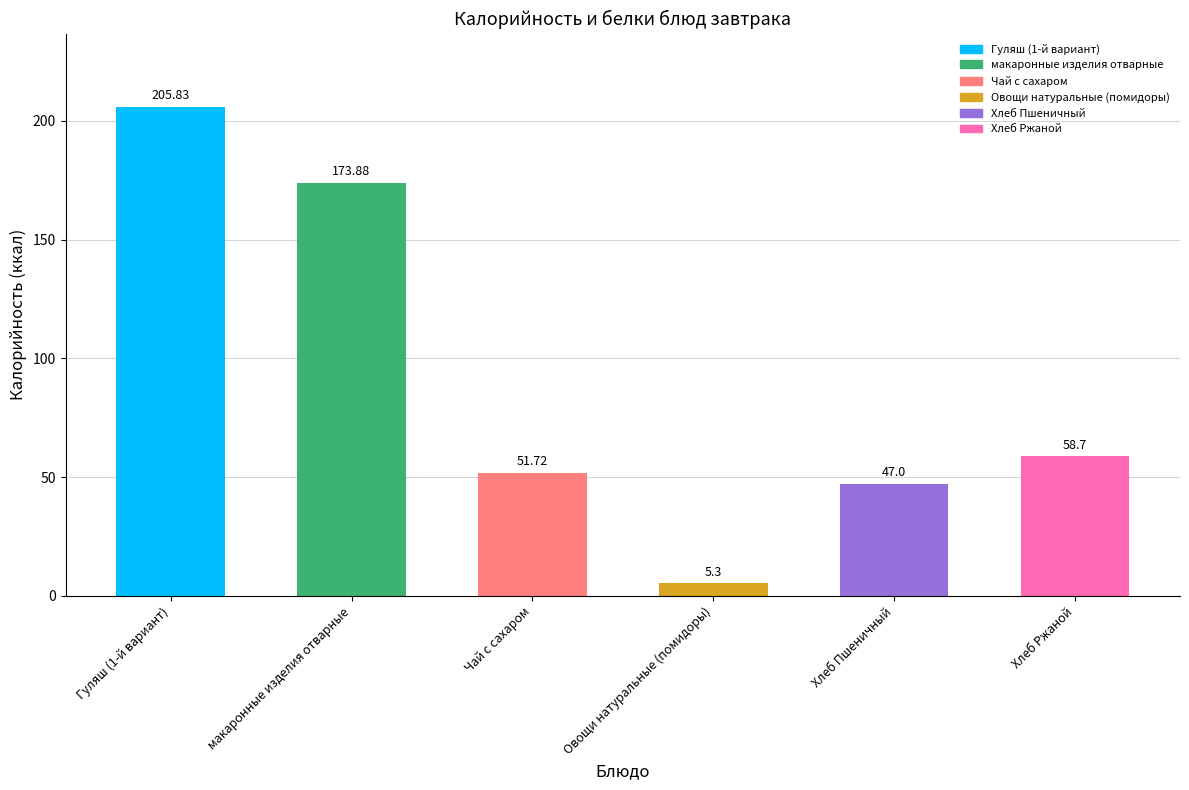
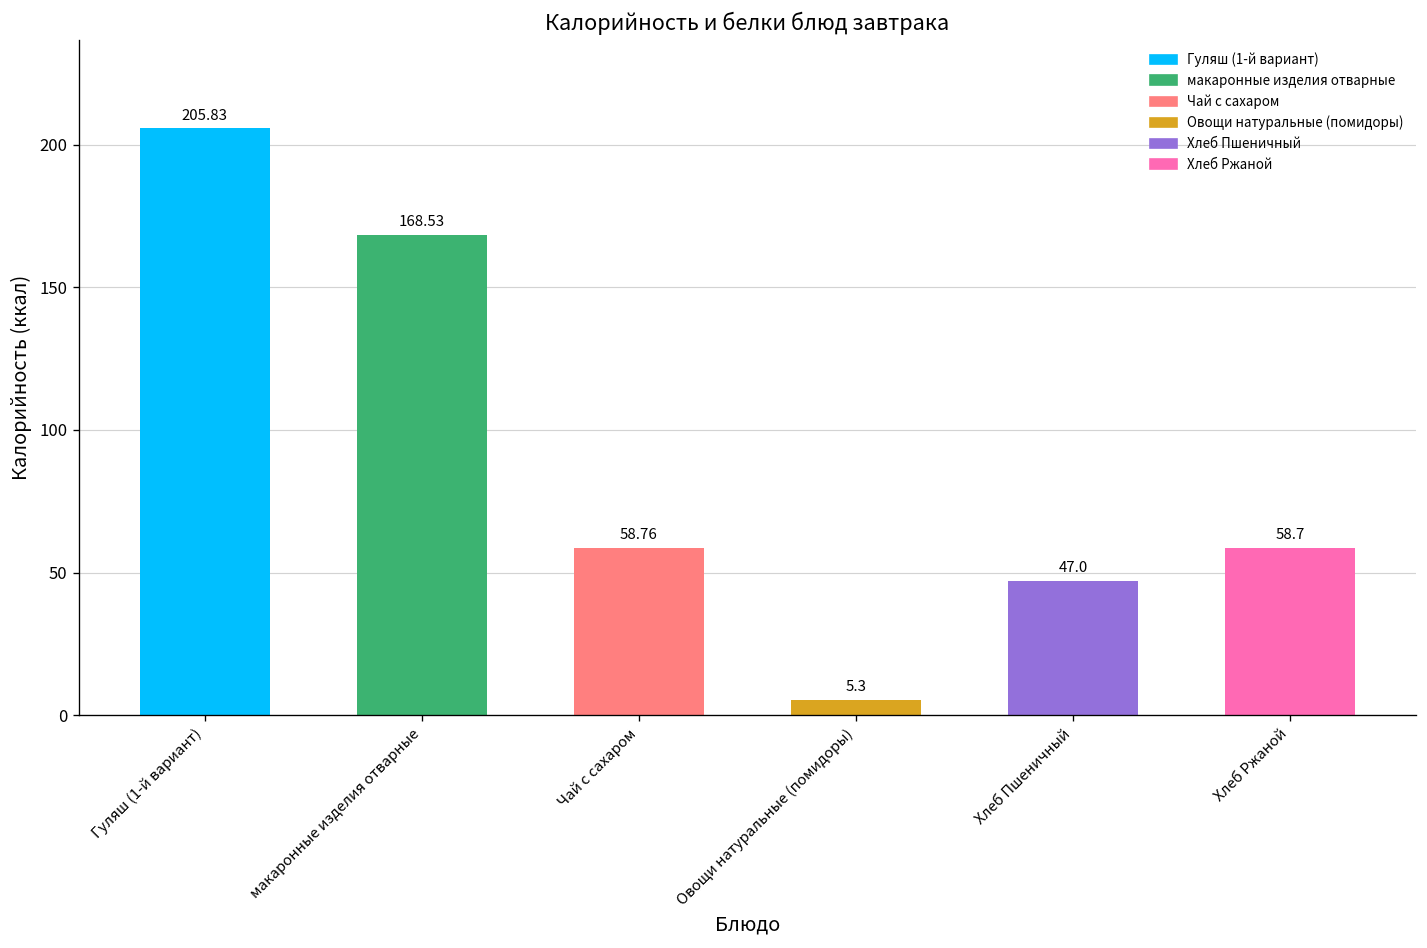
  {
    "Гуляш (1-й вариант)": 205.83,
-   "макаронные изделия отварные": 173.88,
-   "Чай с сахаром": 51.72,
+   "макаронные изделия отварные": 168.53,
+   "Чай с сахаром": 58.76,
    "Овощи натуральные (помидоры)": 5.3,
    "Хлеб Пшеничный": 47.0,
    "Хлеб Ржаной": 58.7
  }
